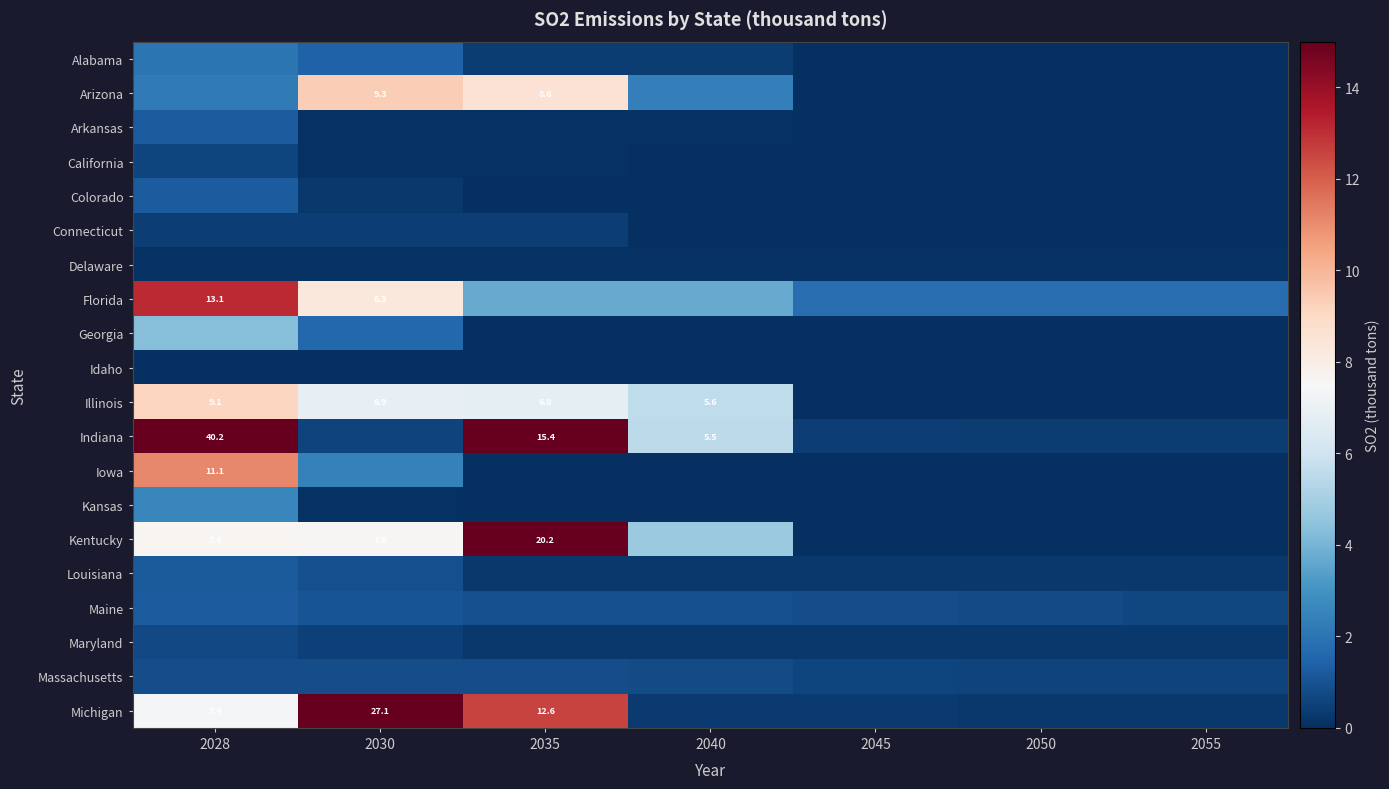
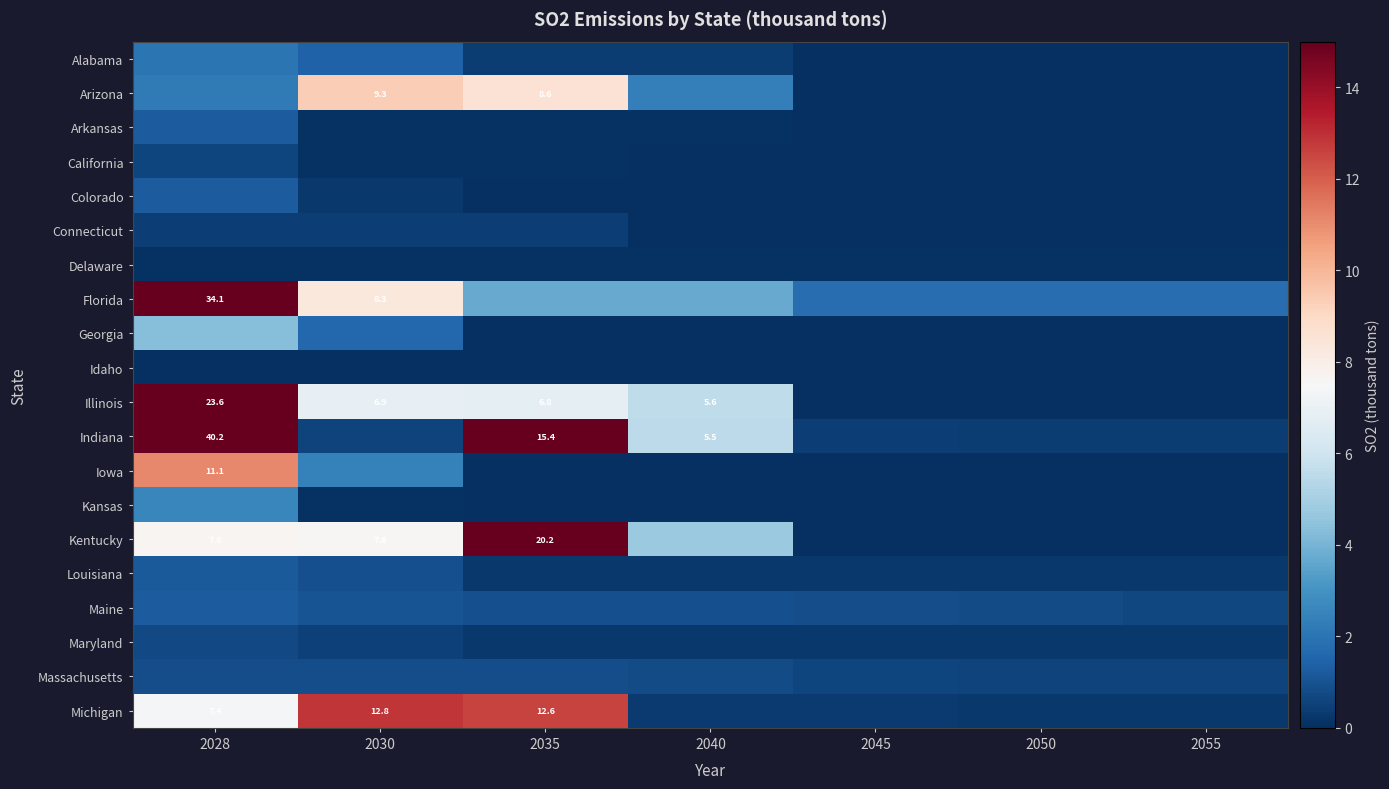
  {
    "Arizona": {
      "2030": 9.3
    },
    "Florida": {
-     "2028": 13.1
+     "2028": 34.1
    },
    "Illinois": {
-     "2028": 9.1,
+     "2028": 23.6,
      "2040": 5.6
    },
    "Indiana": {
      "2028": 40.2,
      "2035": 15.4,
      "2040": 5.5
    },
    "Iowa": {
      "2028": 11.1
    },
    "Kentucky": {
      "2035": 20.2
    },
    "Michigan": {
-     "2030": 27.1,
+     "2030": 12.8,
      "2035": 12.6
    }
  }
